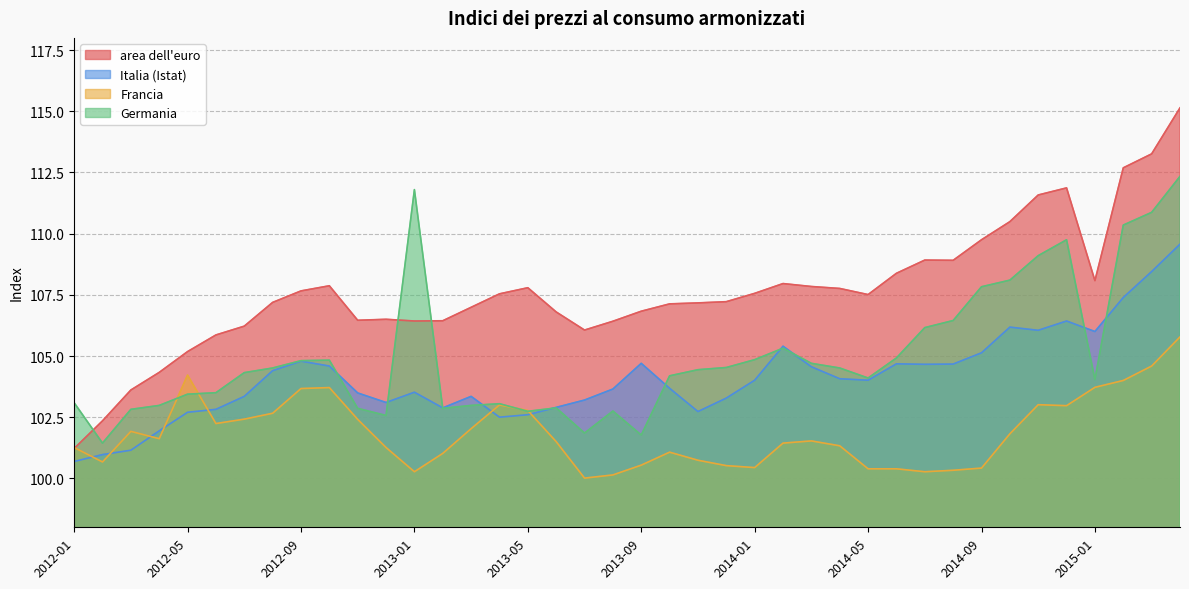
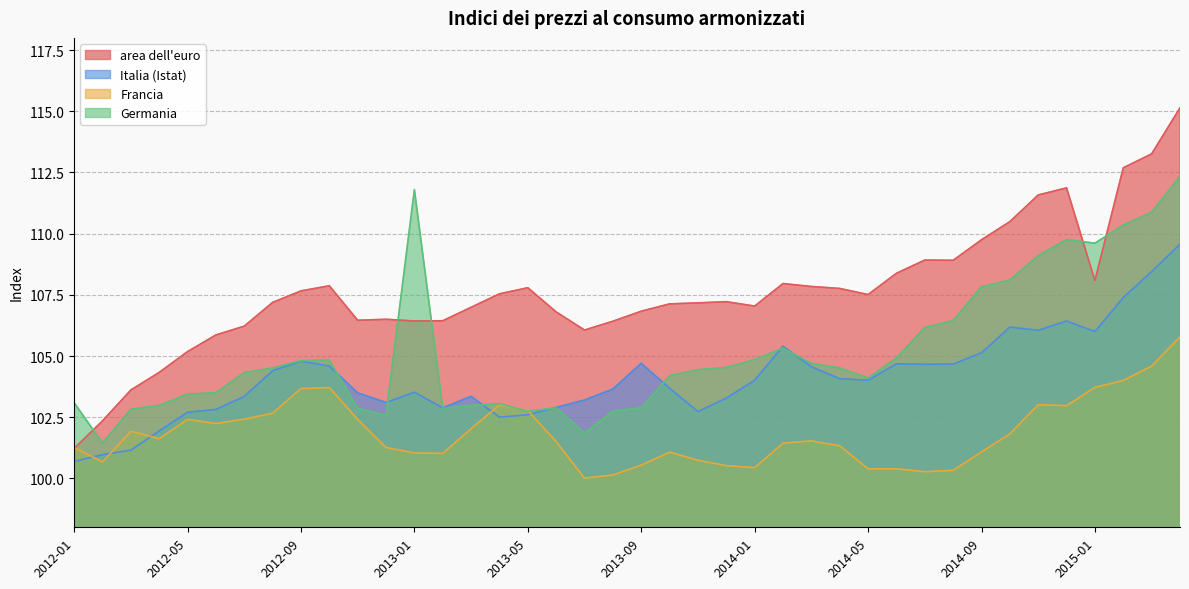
  {
    "area dell'euro": {
      "2012-05": 105.2,
      "2012-09": 107.7,
      "2013-01": 106.4,
      "2013-05": 107.8,
      "2013-09": 106.8,
-     "2014-01": 107.6,
+     "2014-01": 107.0,
      "2014-05": 107.5,
      "2014-09": 109.8,
      "2015-01": 108.1
    },
    "Italia (Istat)": {
      "2012-01": 100.7,
      "2012-05": 102.7,
      "2013-01": 103.5,
      "2013-05": 102.6,
      "2013-09": 104.7,
      "2014-01": 104.0,
      "2014-09": 105.1,
      "2015-01": 106.0
    },
    "Francia": {
-     "2012-05": 104.2,
+     "2012-05": 102.4,
      "2012-09": 103.7,
-     "2013-01": 100.3,
+     "2013-01": 101.0,
      "2013-09": 100.5,
      "2014-01": 100.4,
      "2014-05": 100.4,
-     "2014-09": 100.4,
+     "2014-09": 101.1,
      "2015-01": 103.7
    },
    "Germania": {
      "2012-01": 103.1,
      "2012-05": 103.4,
      "2013-01": 111.8,
-     "2013-09": 101.8,
+     "2013-09": 102.9,
      "2014-01": 104.9,
      "2014-09": 107.8,
-     "2015-01": 104.0
+     "2015-01": 109.6
    }
  }
